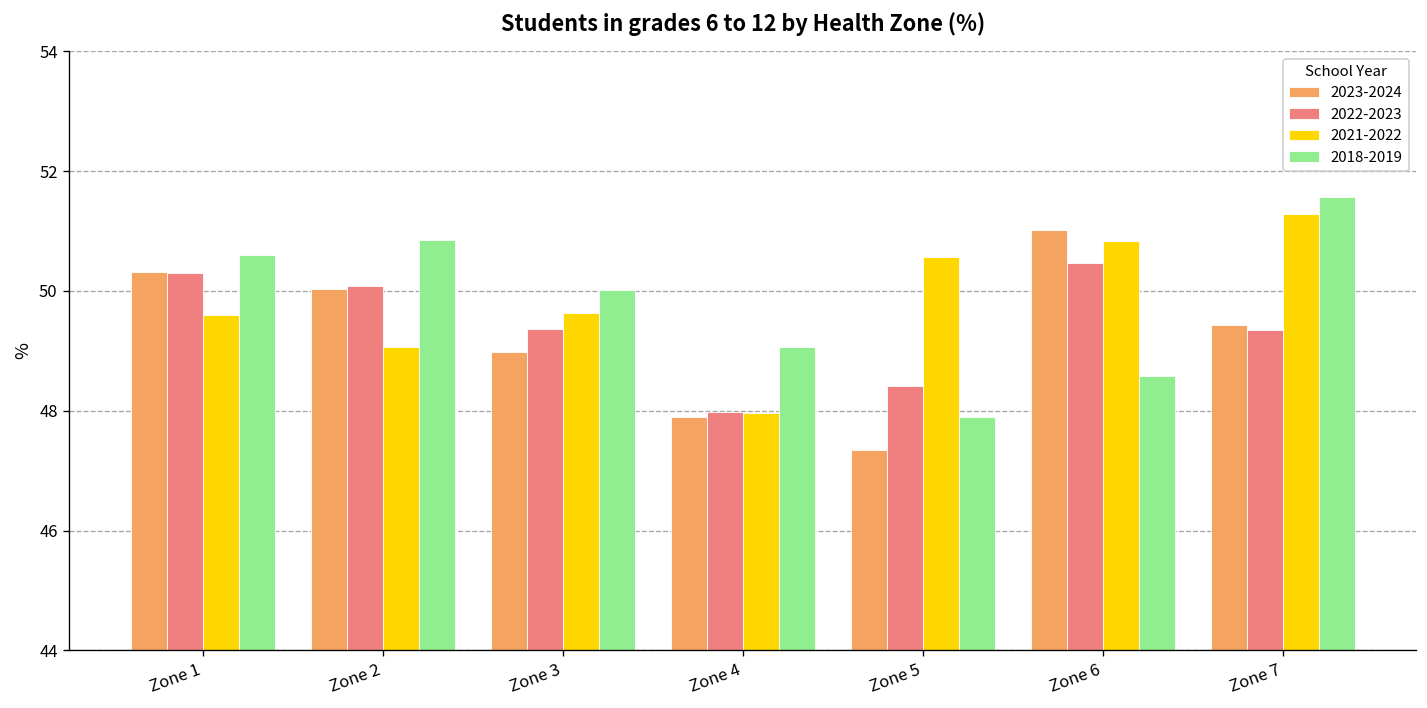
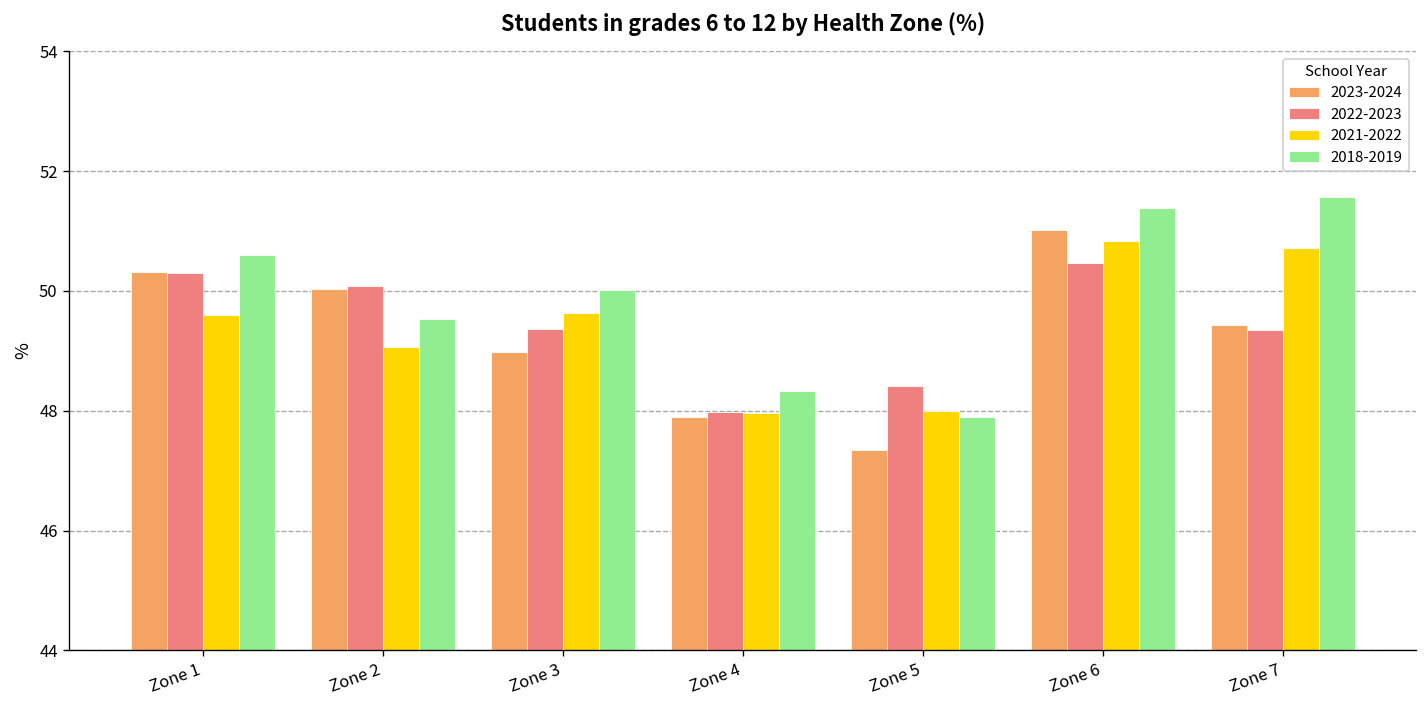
  {
    "2021-2022": {
      "Zone 1": 49.6,
      "Zone 2": 49.1,
      "Zone 3": 49.6,
      "Zone 4": 48.0,
-     "Zone 5": 50.6,
+     "Zone 5": 48.0,
      "Zone 6": 50.8,
-     "Zone 7": 51.3
+     "Zone 7": 50.7
    },
    "2018-2019": {
      "Zone 1": 50.6,
-     "Zone 2": 50.8,
+     "Zone 2": 49.5,
      "Zone 3": 50.0,
-     "Zone 4": 49.1,
+     "Zone 4": 48.3,
      "Zone 5": 47.9,
-     "Zone 6": 48.6,
+     "Zone 6": 51.4,
      "Zone 7": 51.6
    }
  }
